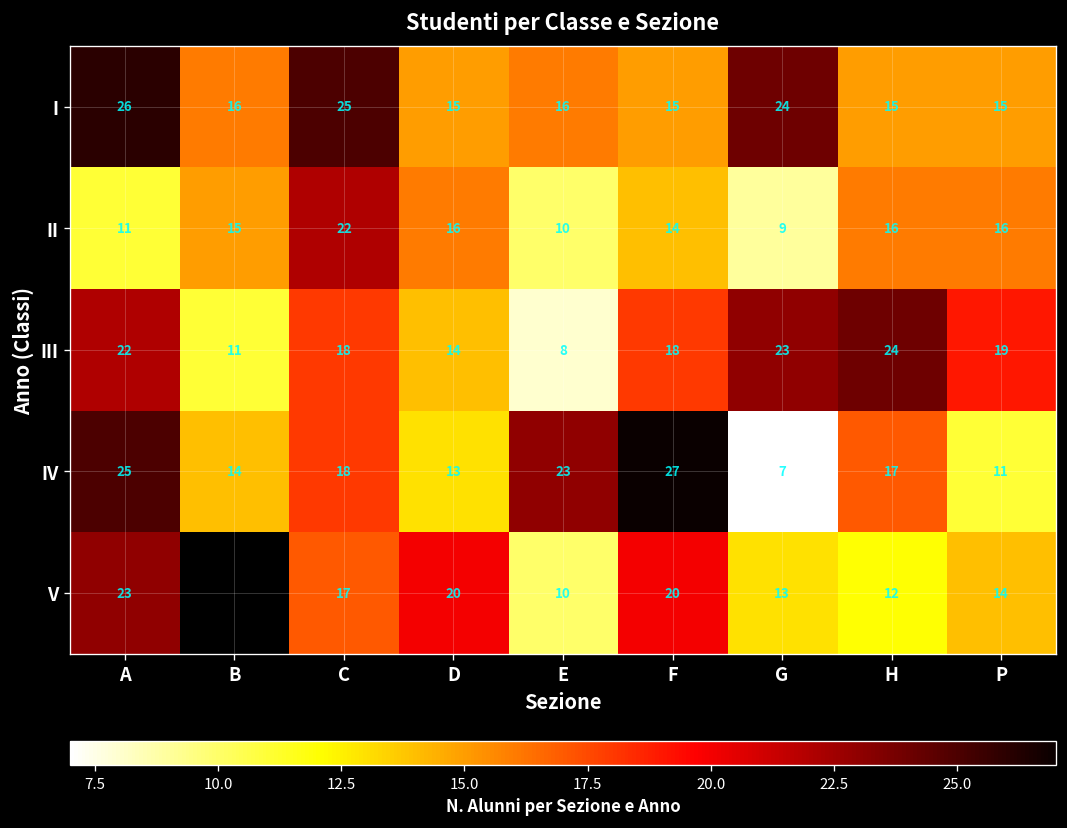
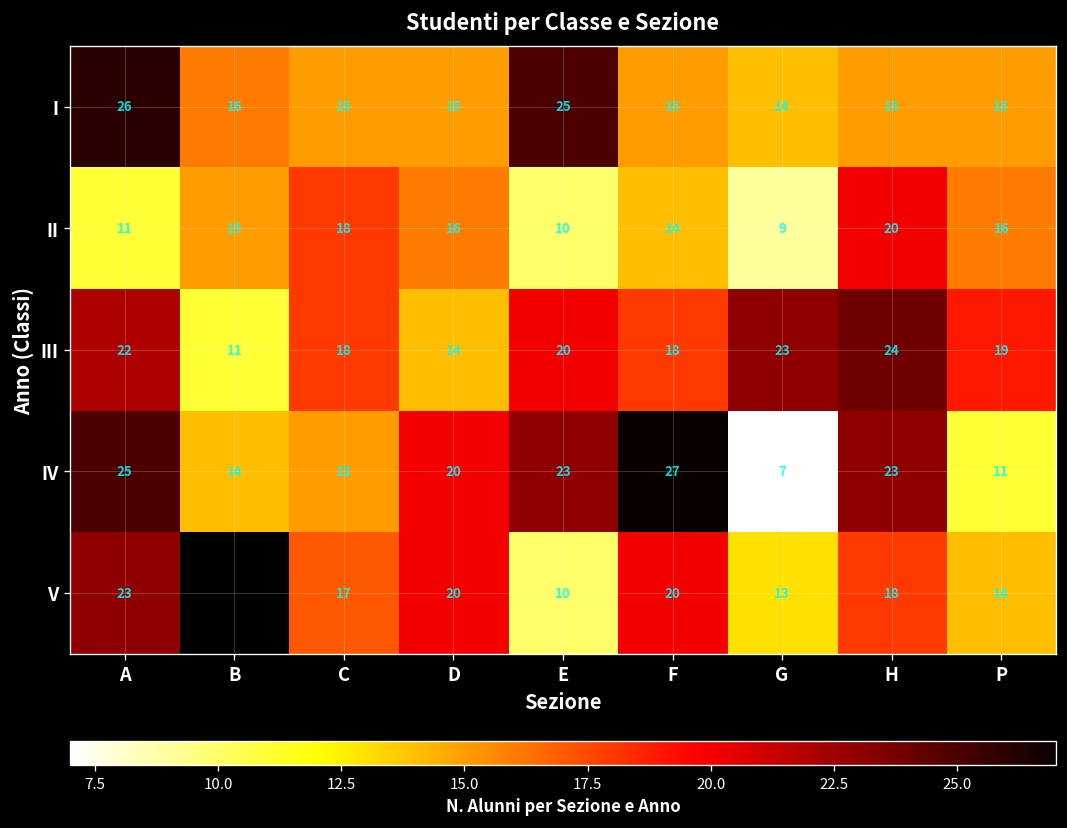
  {
    "I": {
      "A": 26,
      "B": 16,
-     "C": 25,
+     "C": 15,
      "D": 15,
-     "E": 16,
+     "E": 25,
      "F": 15,
-     "G": 24,
+     "G": 14,
      "H": 15,
      "P": 15
    },
    "II": {
      "A": 11,
      "B": 15,
-     "C": 22,
+     "C": 18,
      "D": 16,
      "E": 10,
      "F": 14,
      "G": 9,
-     "H": 16,
+     "H": 20,
      "P": 16
    },
    "III": {
      "A": 22,
      "B": 11,
      "C": 18,
      "D": 14,
-     "E": 8,
+     "E": 20,
      "F": 18,
      "G": 23,
      "H": 24,
      "P": 19
    },
    "IV": {
      "A": 25,
      "B": 14,
-     "C": 18,
-     "D": 13,
+     "C": 15,
+     "D": 20,
      "E": 23,
      "F": 27,
      "G": 7,
-     "H": 17,
+     "H": 23,
      "P": 11
    },
    "V": {
      "A": 23,
      "C": 17,
      "D": 20,
      "E": 10,
      "F": 20,
      "G": 13,
-     "H": 12,
+     "H": 18,
      "P": 14
    }
  }
